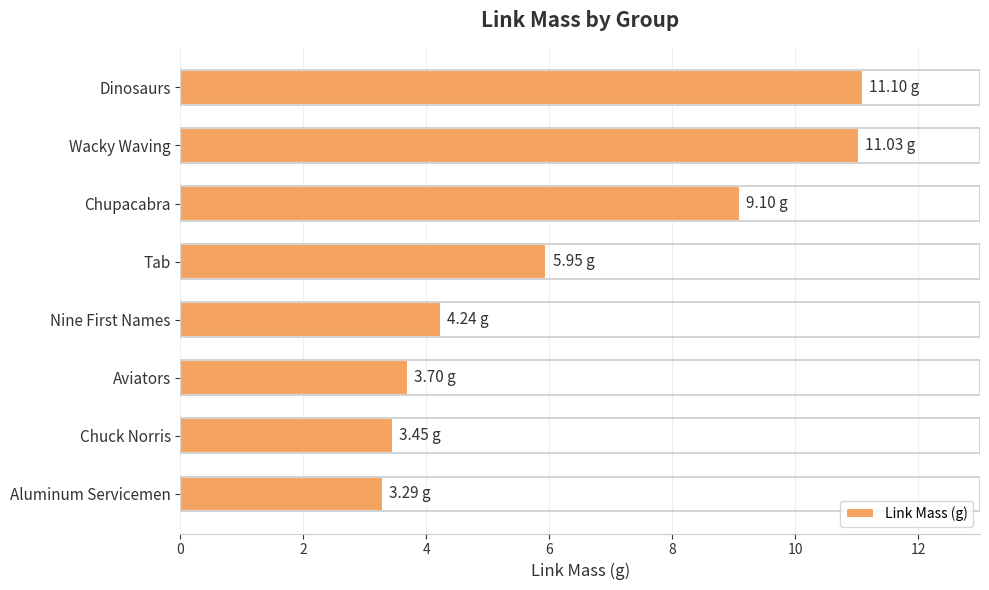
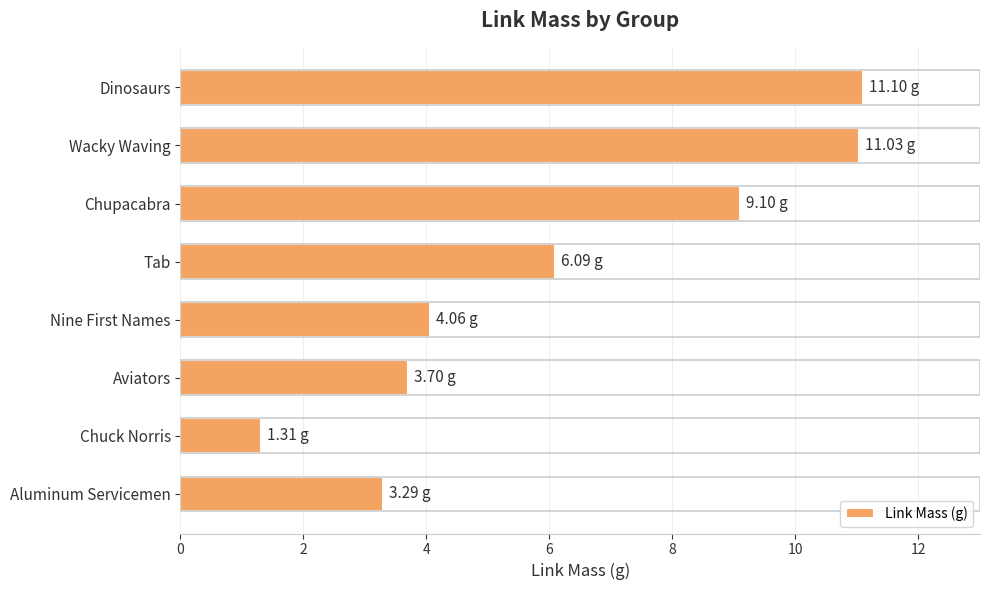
  {
    "Dinosaurs": 11.10,
    "Wacky Waving": 11.03,
    "Chupacabra": 9.10,
-   "Tab": 5.95,
-   "Nine First Names": 4.24,
+   "Tab": 6.09,
+   "Nine First Names": 4.06,
    "Aviators": 3.70,
-   "Chuck Norris": 3.45,
+   "Chuck Norris": 1.31,
    "Aluminum Servicemen": 3.29
  }
